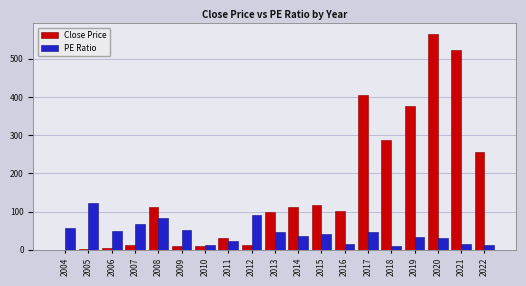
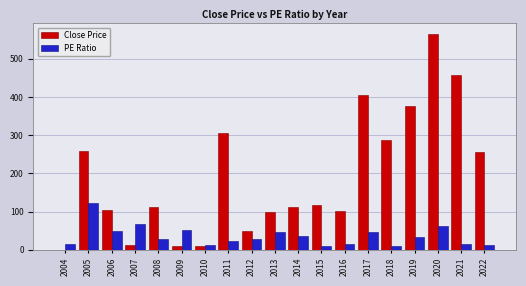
  {
    "Close Price": {
-     "2005": 0,
-     "2006": 10,
+     "2005": 260,
+     "2006": 100,
      "2007": 10,
      "2008": 110,
      "2009": 10,
      "2010": 10,
-     "2011": 30,
-     "2012": 10,
+     "2011": 310,
+     "2012": 50,
      "2013": 100,
      "2014": 110,
      "2015": 120,
      "2016": 100,
      "2017": 410,
      "2018": 290,
      "2019": 380,
      "2020": 560,
-     "2021": 520,
+     "2021": 460,
      "2022": 260
    },
    "PE Ratio": {
-     "2004": 60,
+     "2004": 20,
      "2005": 120,
      "2006": 50,
      "2007": 70,
-     "2008": 80,
+     "2008": 30,
      "2009": 50,
      "2010": 10,
      "2011": 20,
-     "2012": 90,
+     "2012": 30,
      "2013": 50,
      "2014": 40,
-     "2015": 40,
+     "2015": 10,
      "2016": 10,
      "2017": 50,
      "2018": 10,
      "2019": 30,
-     "2020": 30,
+     "2020": 60,
      "2021": 20,
      "2022": 10
    }
  }
